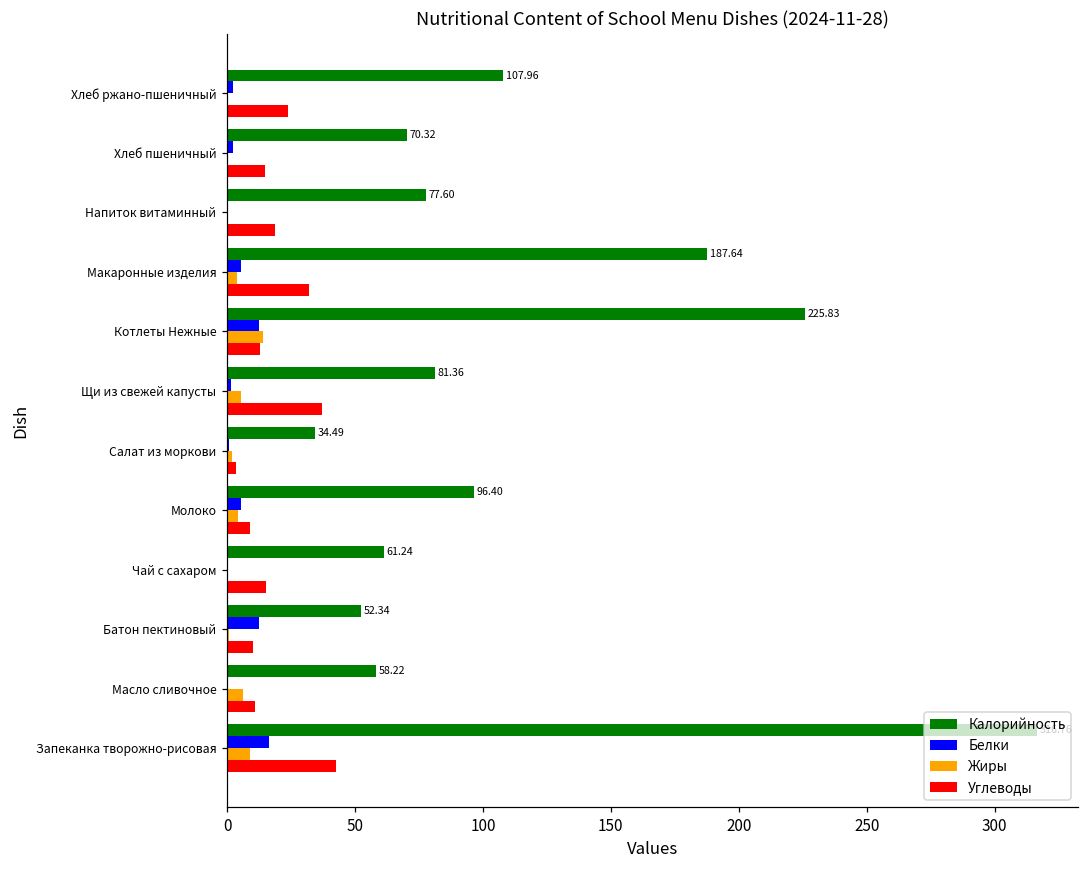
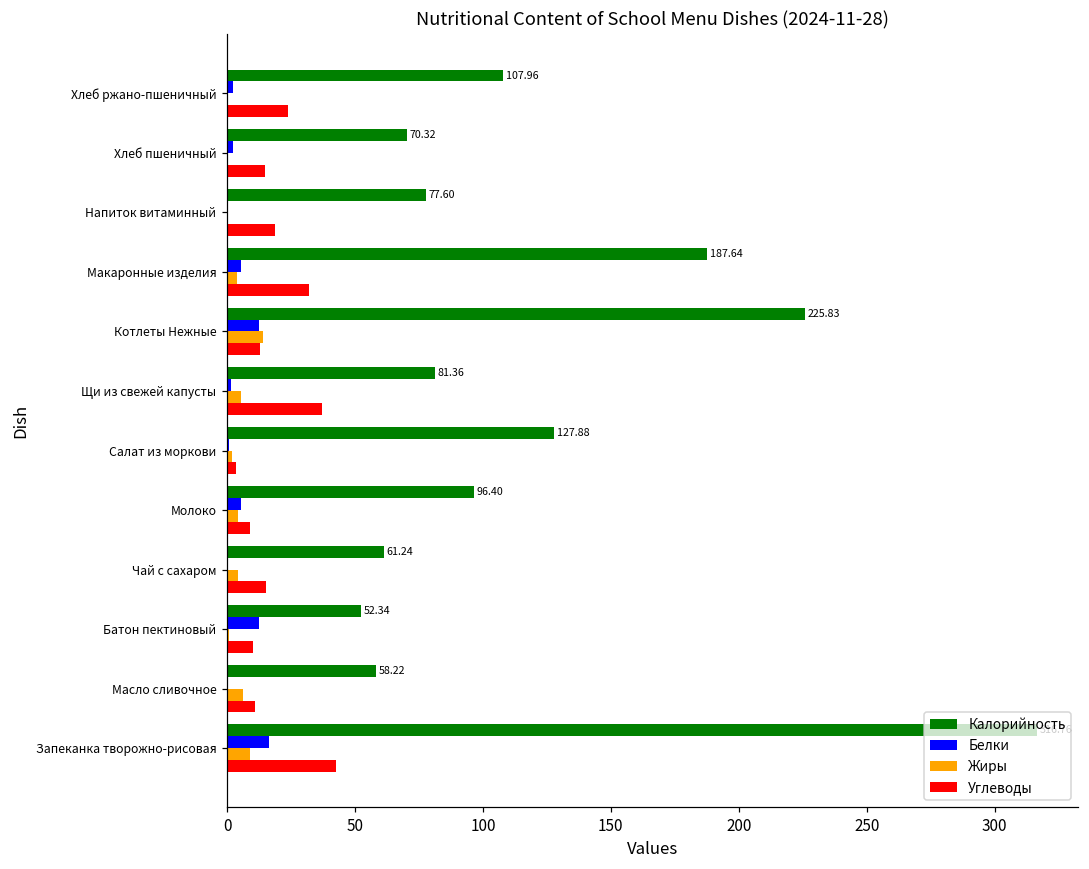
  {
    "Калорийность": {
      "Хлеб ржано-пшеничный": 107.96,
      "Хлеб пшеничный": 70.32,
      "Напиток витаминный": 77.60,
      "Макаронные изделия": 187.64,
      "Котлеты Нежные": 225.83,
      "Щи из свежей капусты": 81.36,
-     "Салат из моркови": 34.49,
+     "Салат из моркови": 127.88,
      "Молоко": 96.40,
      "Чай с сахаром": 61.24,
      "Батон пектиновый": 52.34,
      "Масло сливочное": 58.22
    },
    "Белки": {
      "Хлеб ржано-пшеничный": 2,
      "Хлеб пшеничный": 2,
      "Макаронные изделия": 5,
      "Котлеты Нежные": 12,
      "Щи из свежей капусты": 2,
      "Молоко": 5,
      "Батон пектиновый": 12,
      "Запеканка творожно-рисовая": 16
    },
    "Жиры": {
      "Макаронные изделия": 4,
      "Котлеты Нежные": 14,
      "Щи из свежей капусты": 5,
      "Салат из моркови": 2,
      "Молоко": 4,
-     "Чай с сахаром": 0,
+     "Чай с сахаром": 4,
      "Масло сливочное": 6,
      "Запеканка творожно-рисовая": 9
    },
    "Углеводы": {
      "Хлеб ржано-пшеничный": 24,
      "Хлеб пшеничный": 15,
      "Напиток витаминный": 19,
      "Макаронные изделия": 32,
      "Котлеты Нежные": 13,
      "Щи из свежей капусты": 37,
      "Салат из моркови": 4,
      "Молоко": 9,
      "Чай с сахаром": 15,
      "Батон пектиновый": 10,
      "Масло сливочное": 11,
      "Запеканка творожно-рисовая": 43
    }
  }
